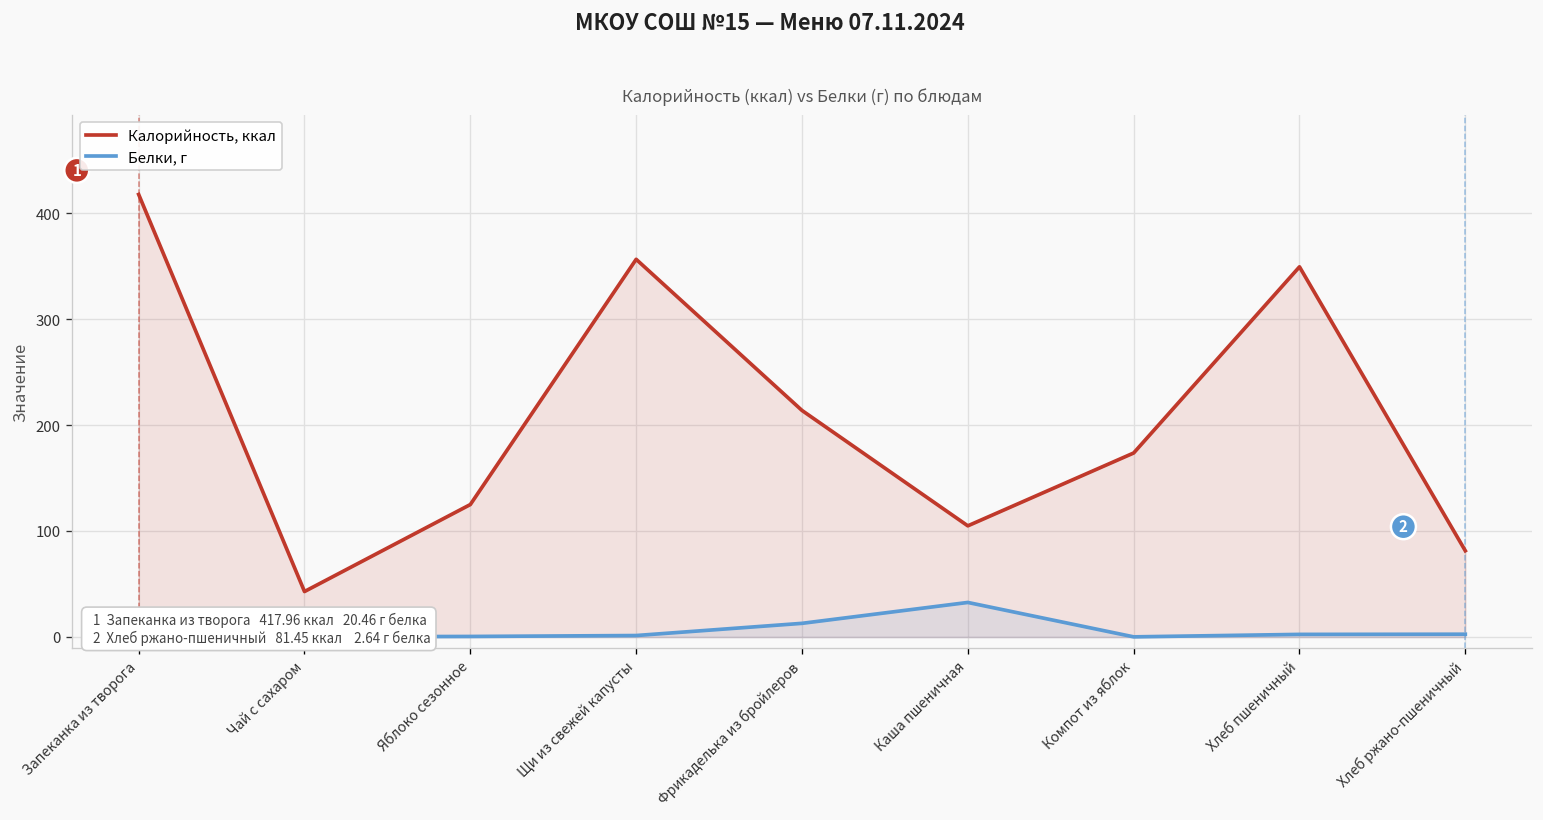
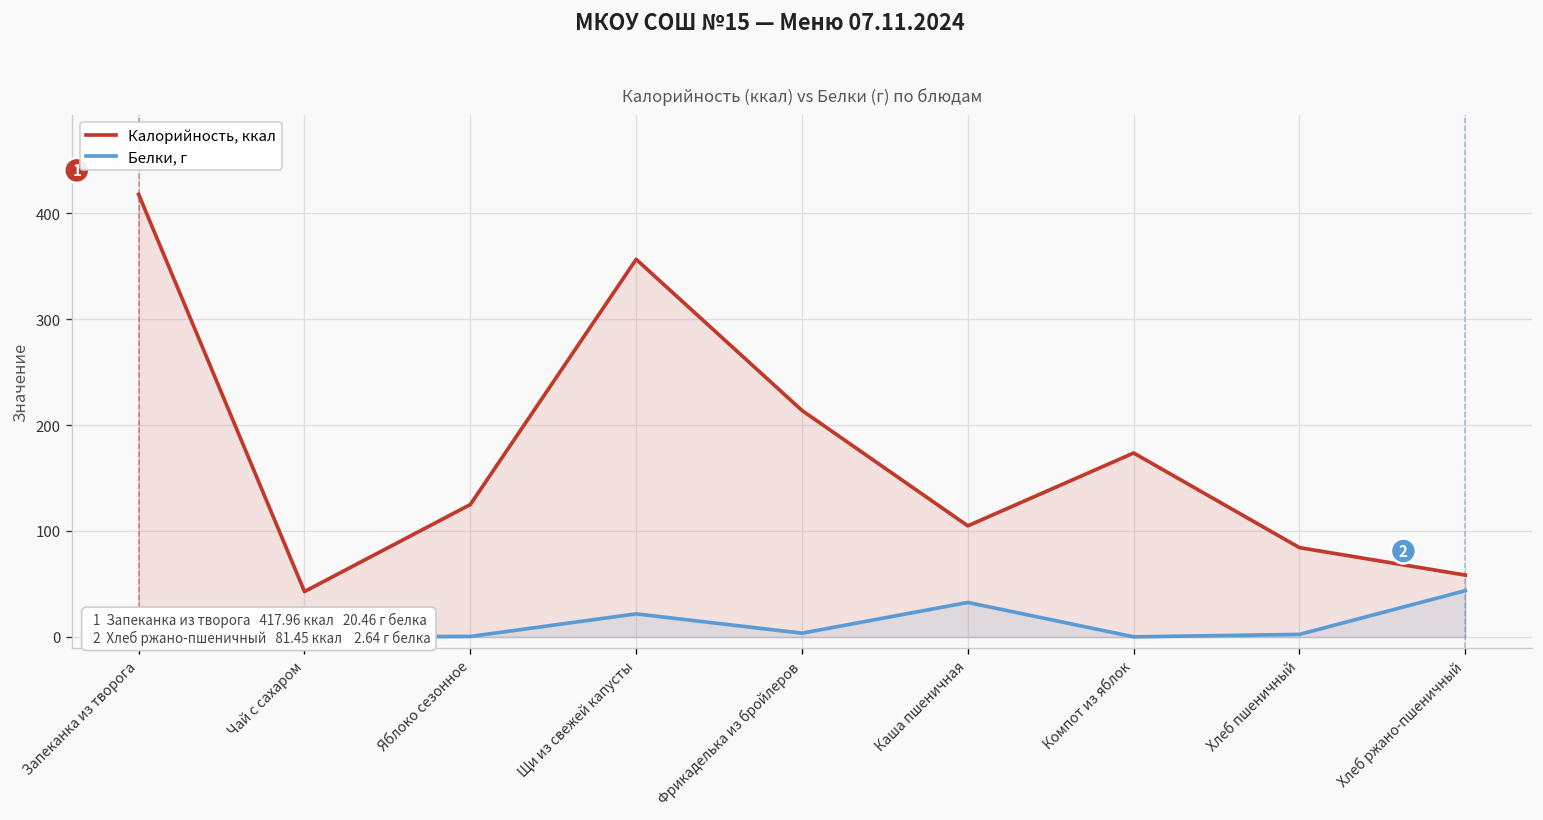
  {
    "Калорийность, ккал": {
      "Запеканка из творога": 420,
      "Чай с сахаром": 40,
      "Яблоко сезонное": 130,
      "Щи из свежей капусты": 360,
      "Фрикаделька из бройлеров": 210,
      "Каша пшеничная": 100,
      "Компот из яблок": 170,
-     "Хлеб пшеничный": 350,
-     "Хлеб ржано-пшеничный": 80
+     "Хлеб пшеничный": 80,
+     "Хлеб ржано-пшеничный": 60
    },
    "Белки, г": {
      "Яблоко сезонное": 0,
-     "Щи из свежей капусты": 0,
-     "Фрикаделька из бройлеров": 10,
+     "Щи из свежей капусты": 20,
+     "Фрикаделька из бройлеров": 0,
      "Каша пшеничная": 30,
      "Компот из яблок": 0,
      "Хлеб пшеничный": 0,
-     "Хлеб ржано-пшеничный": 0
+     "Хлеб ржано-пшеничный": 40
    }
  }
